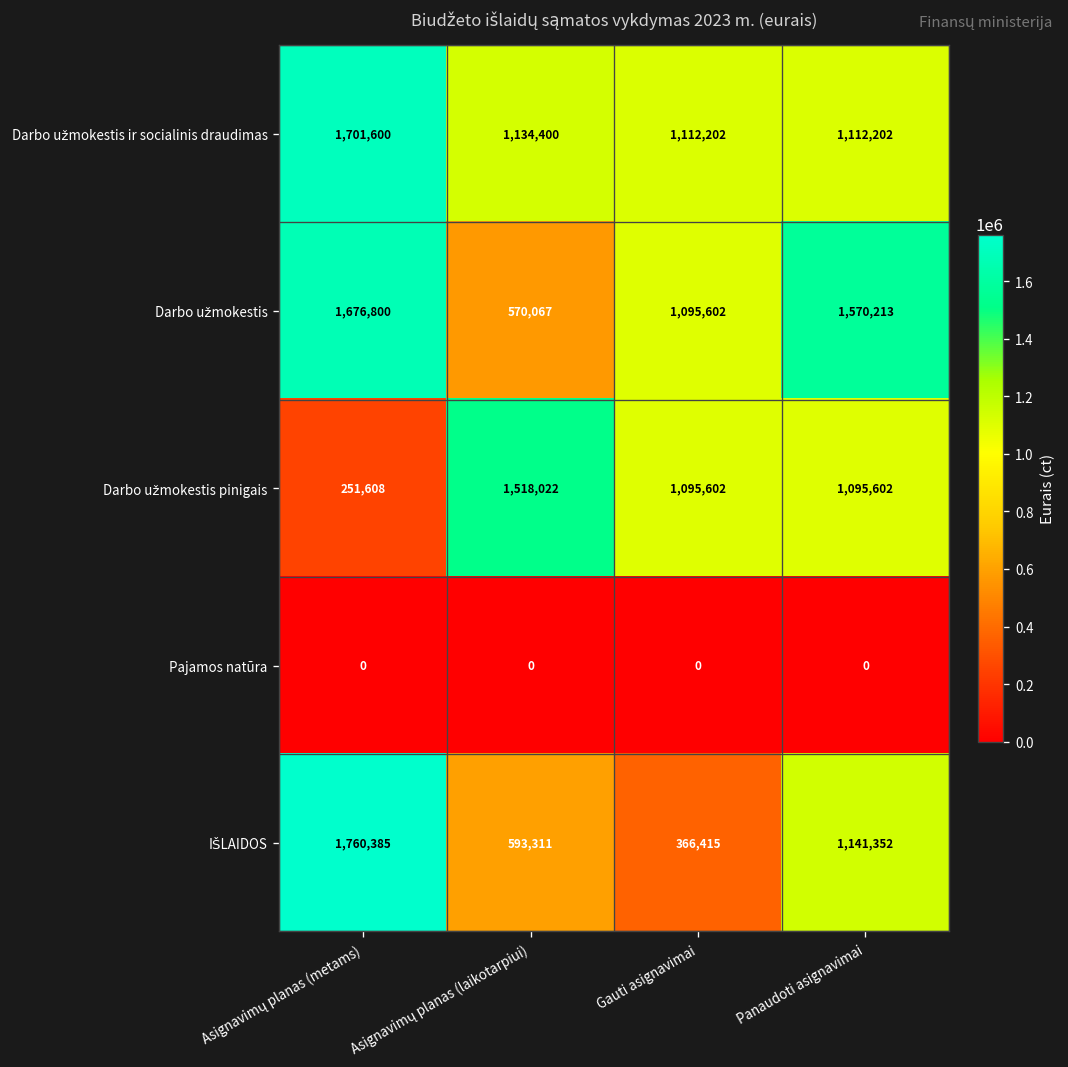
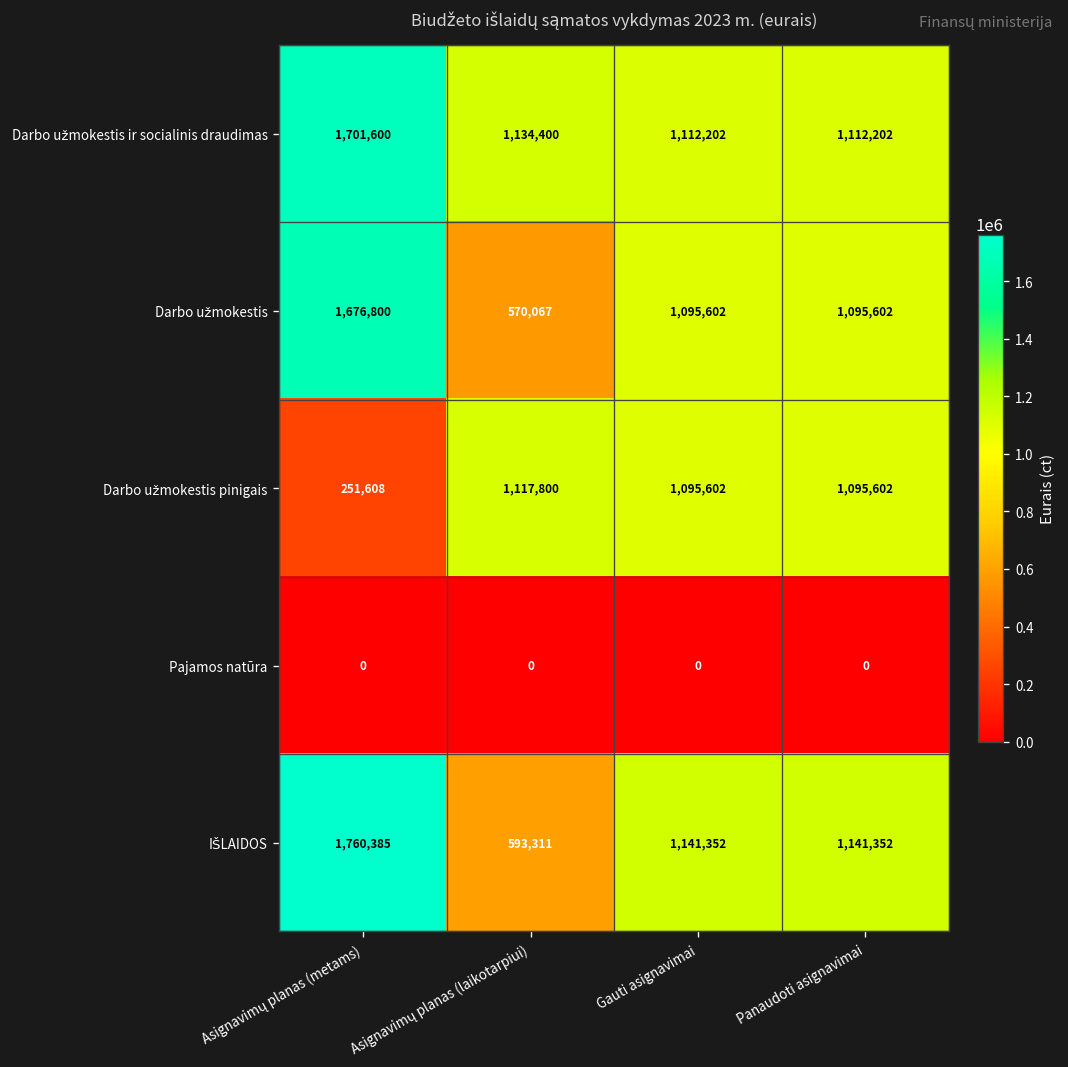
  {
    "Darbo užmokestis ir socialinis draudimas": {
      "Asignavimų planas (metams)": "1,701,600",
      "Asignavimų planas (laikotarpiui)": "1,134,400",
      "Gauti asignavimai": "1,112,202",
      "Panaudoti asignavimai": "1,112,202"
    },
    "Darbo užmokestis": {
      "Asignavimų planas (metams)": "1,676,800",
      "Asignavimų planas (laikotarpiui)": "570,067",
      "Gauti asignavimai": "1,095,602",
-     "Panaudoti asignavimai": "1,570,213"
+     "Panaudoti asignavimai": "1,095,602"
    },
    "Darbo užmokestis pinigais": {
      "Asignavimų planas (metams)": "251,608",
-     "Asignavimų planas (laikotarpiui)": "1,518,022",
+     "Asignavimų planas (laikotarpiui)": "1,117,800",
      "Gauti asignavimai": "1,095,602",
      "Panaudoti asignavimai": "1,095,602"
    },
    "Pajamos natūra": {
      "Asignavimų planas (metams)": "0",
      "Asignavimų planas (laikotarpiui)": "0",
      "Gauti asignavimai": "0",
      "Panaudoti asignavimai": "0"
    },
    "IŠLAIDOS": {
      "Asignavimų planas (metams)": "1,760,385",
      "Asignavimų planas (laikotarpiui)": "593,311",
-     "Gauti asignavimai": "366,415",
+     "Gauti asignavimai": "1,141,352",
      "Panaudoti asignavimai": "1,141,352"
    }
  }
